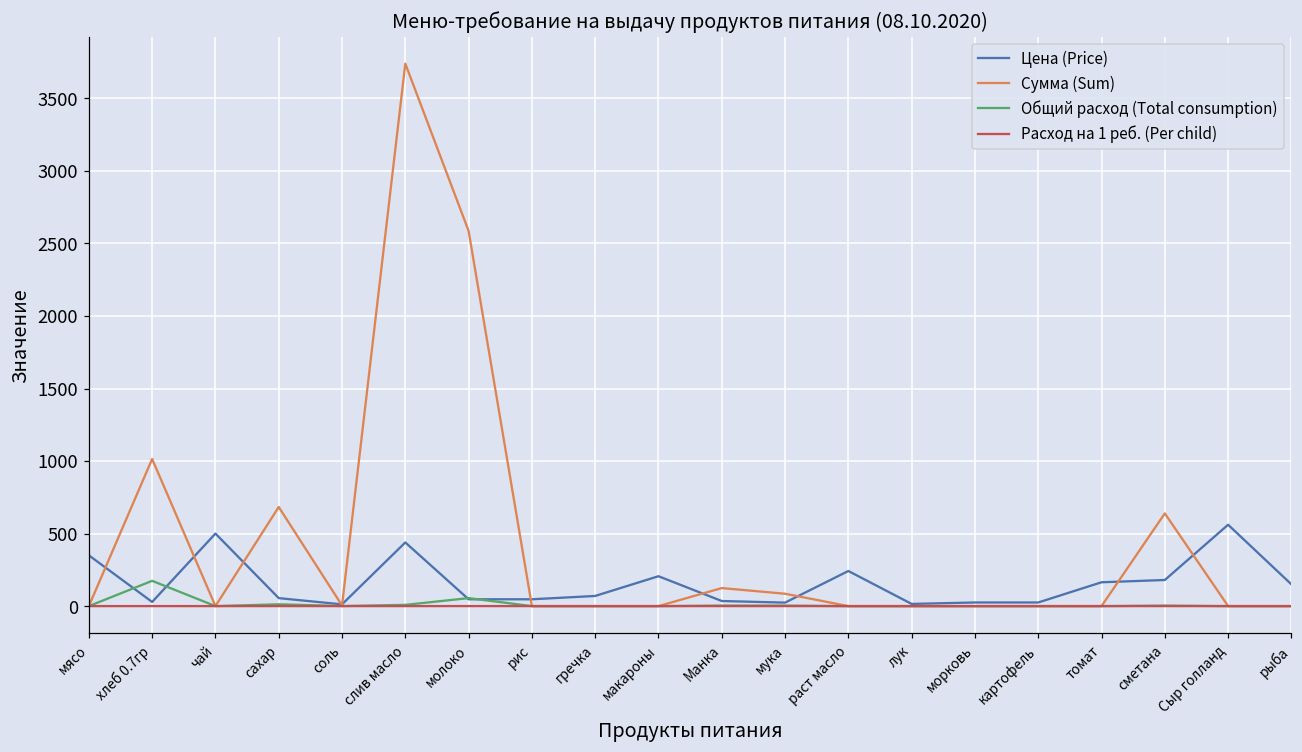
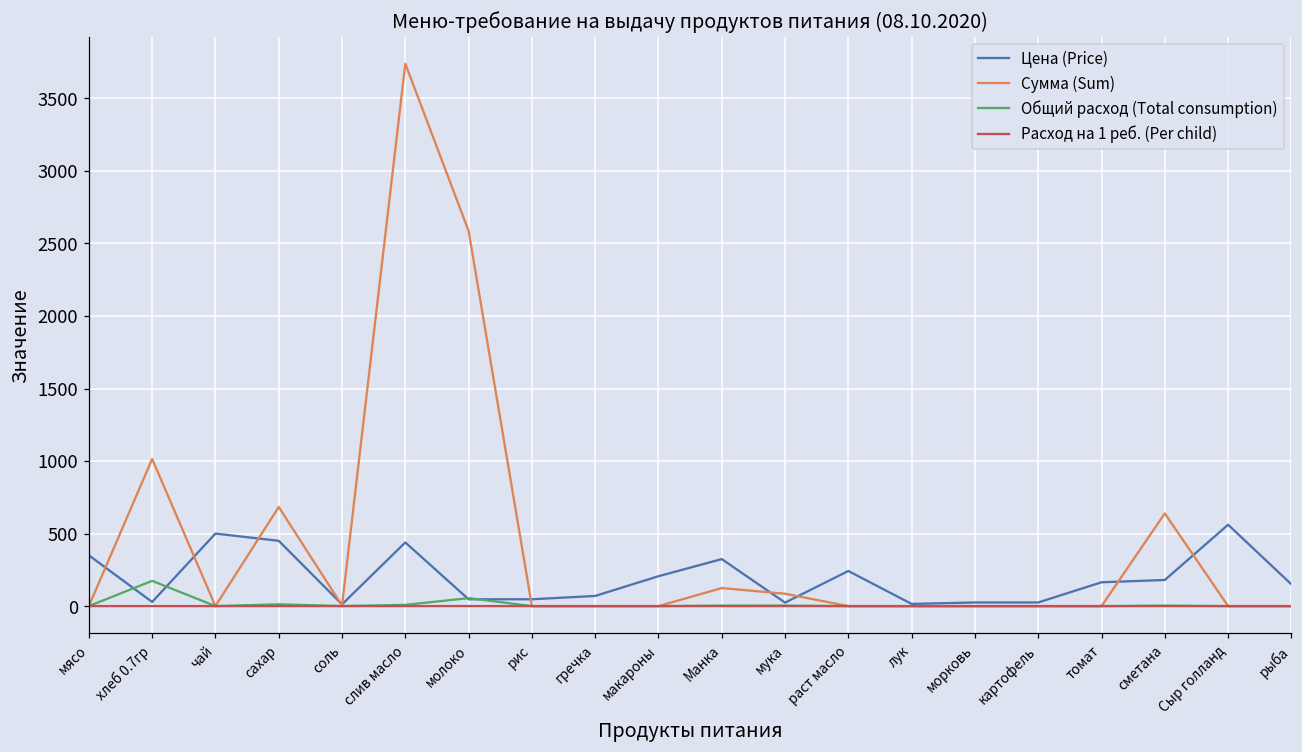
  {
    "Цена (Price)": {
      "мясо": 350,
      "хлеб 0.7гр": 30,
      "чай": 500,
-     "сахар": 60,
+     "сахар": 450,
      "слив масло": 440,
      "рис": 50,
      "гречка": 70,
      "макароны": 210,
-     "Манка": 40,
+     "Манка": 320,
      "мука": 20,
      "раст масло": 240,
      "морковь": 30,
      "картофель": 30,
      "томат": 160,
      "сметана": 180,
      "Сыр голланд": 560,
      "рыба": 150
    },
    "Общий расход (Total consumption)": {
      "хлеб 0.7гр": 170
    }
  }
